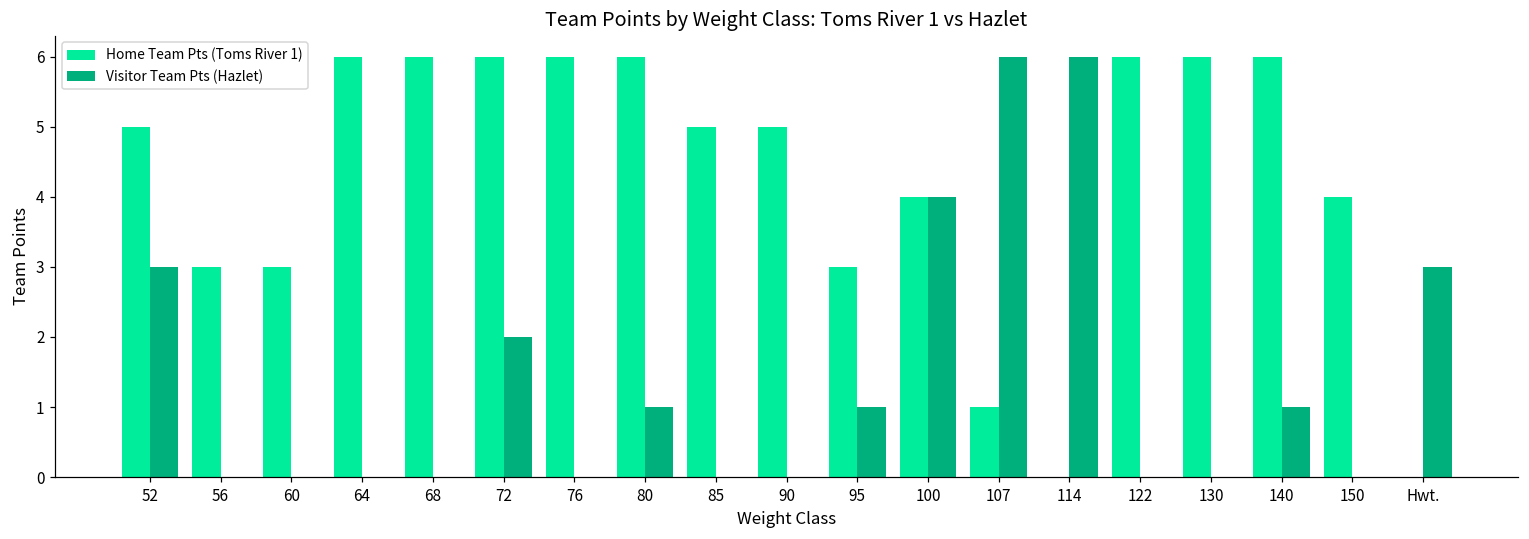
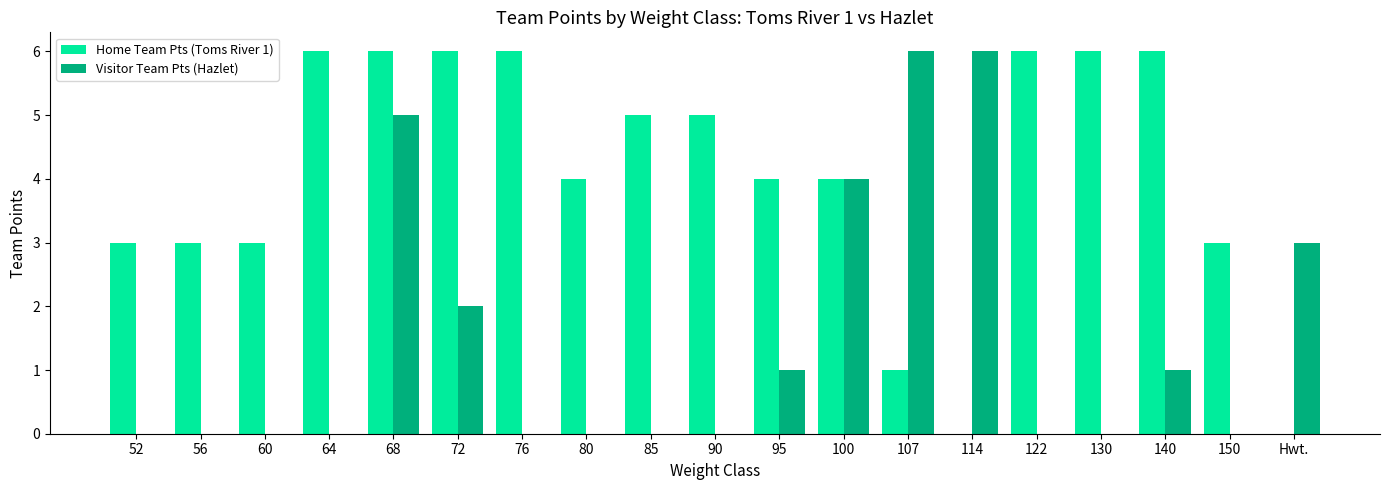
  {
    "Home Team Pts (Toms River 1)": {
-     "52": 5,
+     "52": 3,
      "56": 3,
      "60": 3,
      "64": 6,
      "68": 6,
      "72": 6,
      "76": 6,
-     "80": 6,
+     "80": 4,
      "85": 5,
      "90": 5,
-     "95": 3,
+     "95": 4,
      "100": 4,
      "107": 1,
      "114": 0,
      "122": 6,
      "130": 6,
      "140": 6,
-     "150": 4,
+     "150": 3,
      "Hwt.": 0
    },
    "Visitor Team Pts (Hazlet)": {
-     "52": 3,
+     "52": 0,
      "56": 0,
      "60": 0,
      "64": 0,
-     "68": 0,
+     "68": 5,
      "72": 2,
      "76": 0,
-     "80": 1,
+     "80": 0,
      "85": 0,
      "90": 0,
      "95": 1,
      "100": 4,
      "107": 6,
      "114": 6,
      "122": 0,
      "130": 0,
      "140": 1,
      "150": 0,
      "Hwt.": 3
    }
  }
